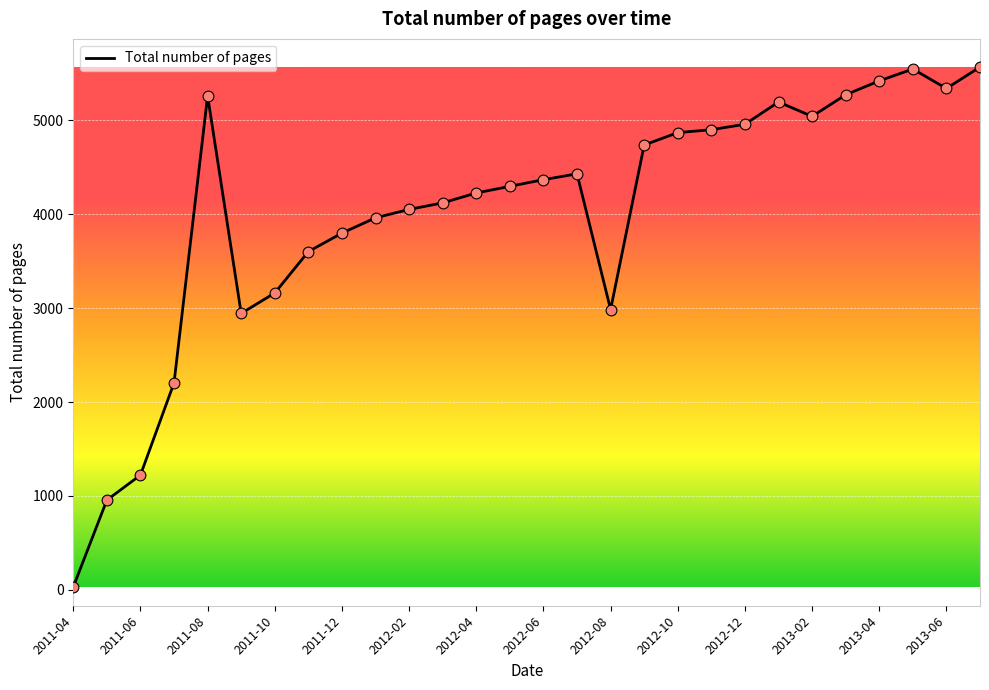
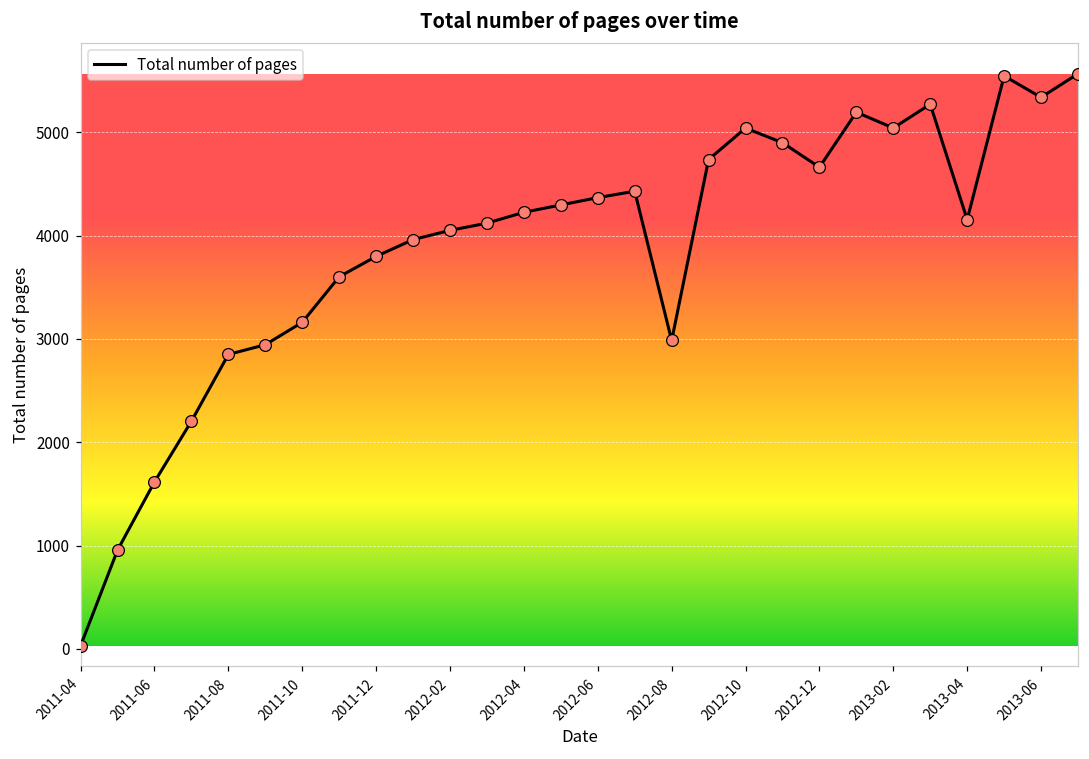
  {
    "2011-04": 0,
-   "2011-06": 1200,
-   "2011-08": 5300,
+   "2011-06": 1600,
+   "2011-08": 2900,
    "2011-10": 3200,
    "2011-12": 3800,
    "2012-02": 4100,
    "2012-04": 4200,
    "2012-06": 4400,
    "2012-08": 3000,
-   "2012-10": 4900,
-   "2012-12": 5000,
+   "2012-10": 5000,
+   "2012-12": 4700,
    "2013-02": 5000,
-   "2013-04": 5400,
+   "2013-04": 4200,
    "2013-06": 5300
  }
